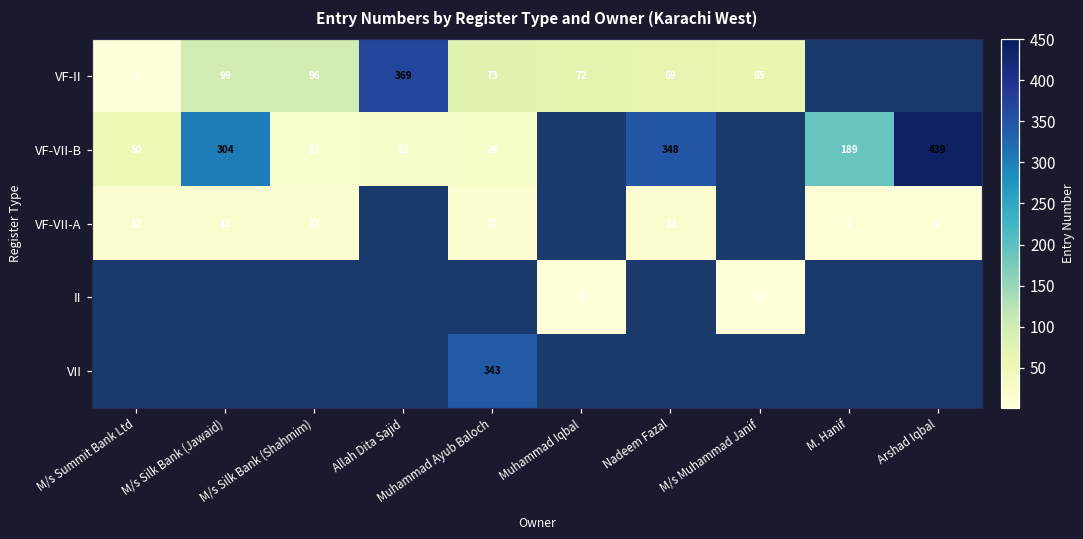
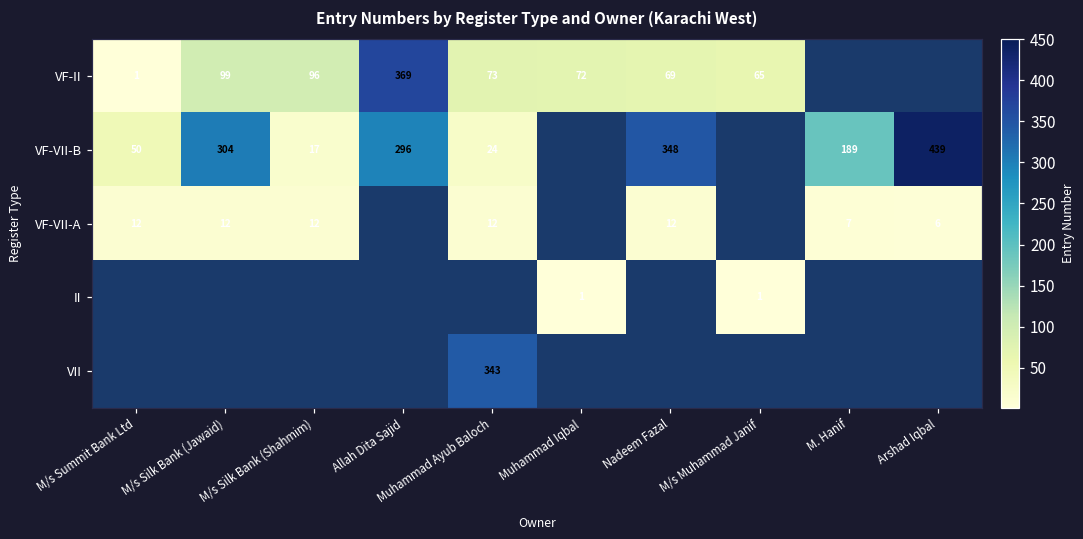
  {
    "VF-II": {
      "M/s Silk Bank (Jawaid)": 99,
      "M/s Silk Bank (Shahmim)": 96,
      "Allah Dita Sajid": 369,
      "Muhammad Ayub Baloch": 73,
      "Muhammad Iqbal": 72,
      "Nadeem Fazal": 69,
      "M/s Muhammad Janif": 65
    },
    "VF-VII-B": {
      "M/s Summit Bank Ltd": 50,
      "M/s Silk Bank (Jawaid)": 304,
      "M/s Silk Bank (Shahmim)": 17,
-     "Allah Dita Sajid": 21,
+     "Allah Dita Sajid": 296,
      "Muhammad Ayub Baloch": 24,
      "Nadeem Fazal": 348,
      "M. Hanif": 189,
      "Arshad Iqbal": 439
    },
    "VII": {
      "Muhammad Ayub Baloch": 343
    }
  }
